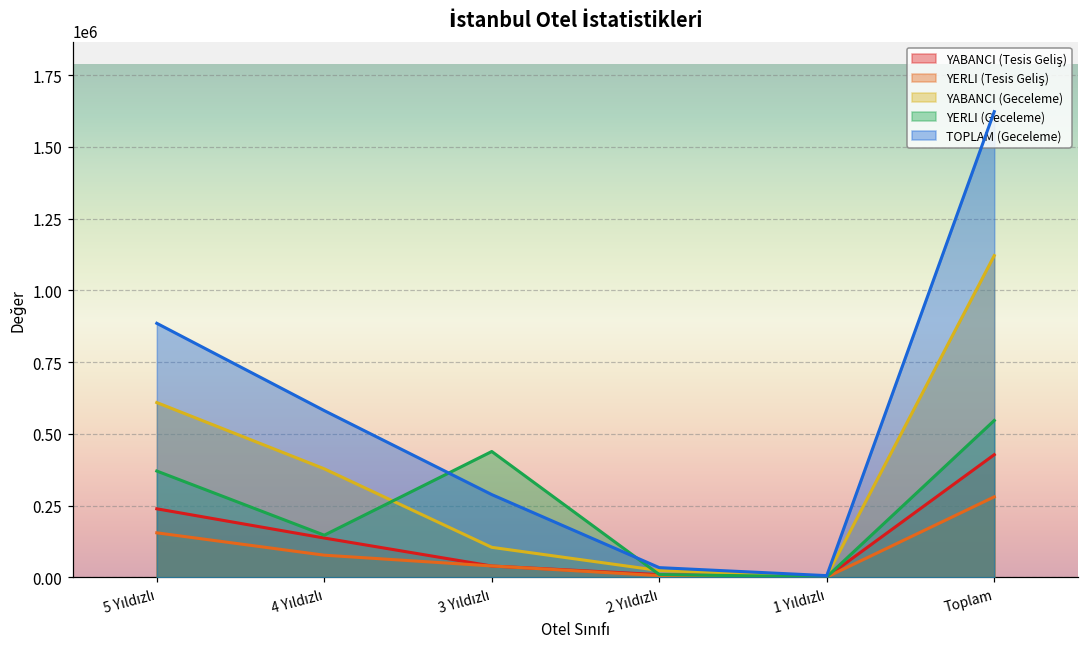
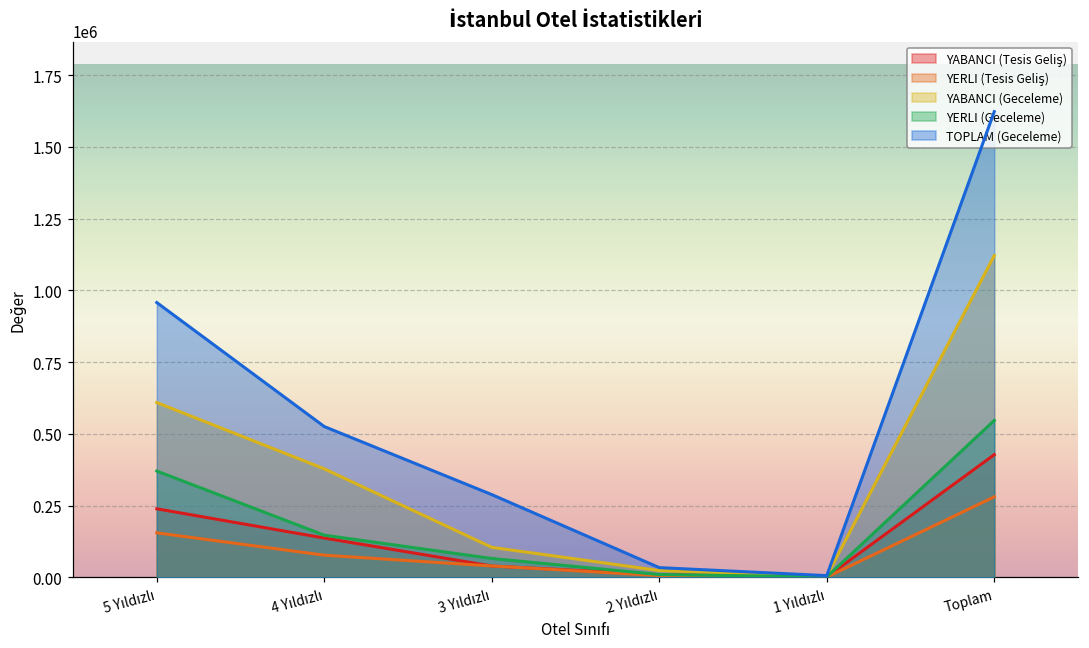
  {
    "YERLI (Geceleme)": {
      "5 Yıldızlı": 370000,
      "4 Yıldızlı": 150000,
-     "3 Yıldızlı": 440000,
+     "3 Yıldızlı": 70000,
      "Toplam": 550000
    },
    "TOPLAM (Geceleme)": {
-     "5 Yıldızlı": 890000,
-     "4 Yıldızlı": 580000,
+     "5 Yıldızlı": 960000,
+     "4 Yıldızlı": 530000,
      "3 Yıldızlı": 290000,
      "2 Yıldızlı": 30000
    }
  }
